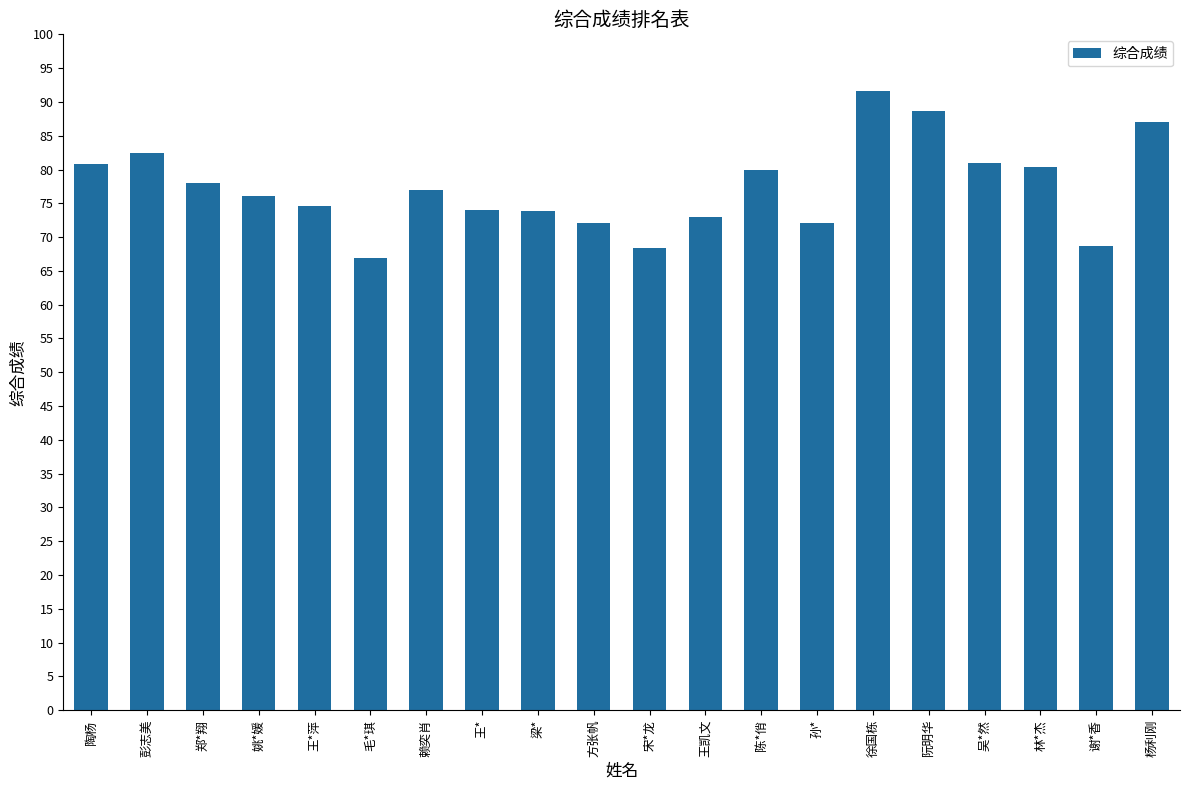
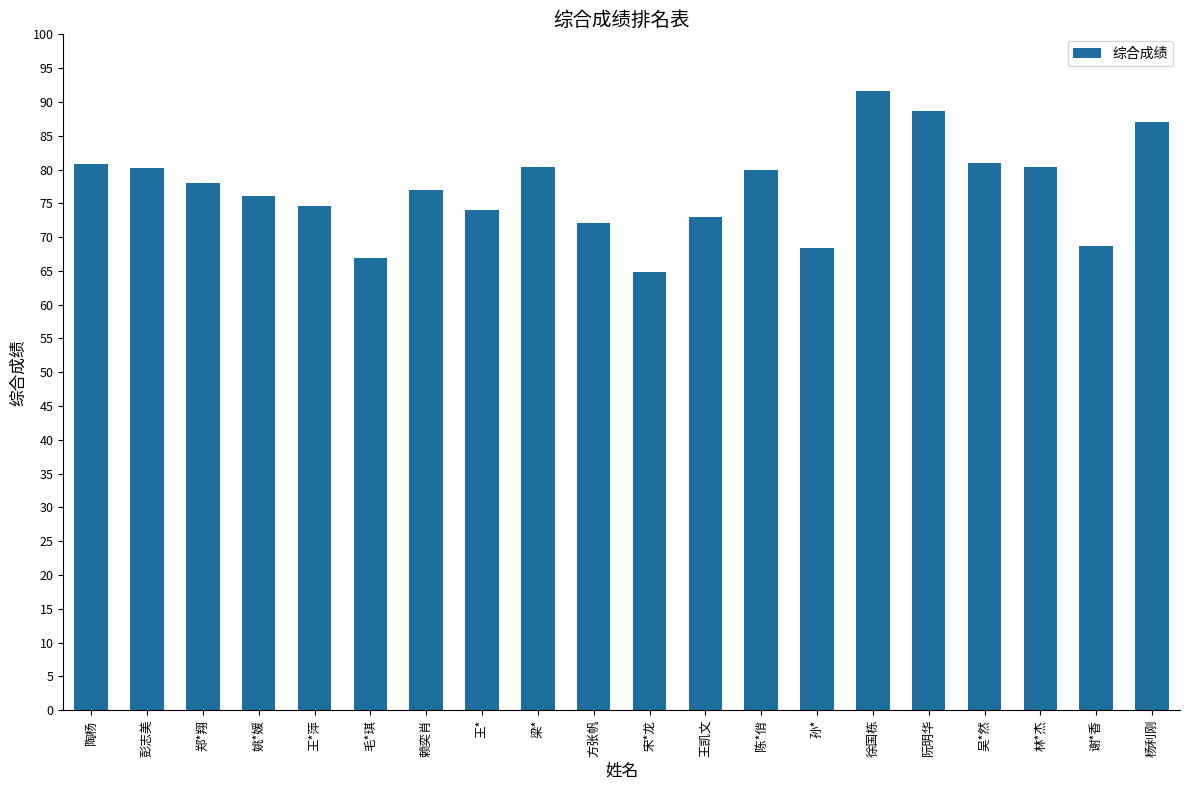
  {
    "陶杨": 81,
-   "彭志美": 82,
+   "彭志美": 80,
    "郑*翔": 78,
    "姚*媛": 76,
    "王*萍": 75,
    "毛*琪": 67,
    "赖奕肖": 77,
    "王*": 74,
-   "梁*": 74,
+   "梁*": 80,
    "方张帆": 72,
-   "宋*龙": 68,
+   "宋*龙": 65,
    "王凯文": 73,
    "陈*俏": 80,
-   "孙*": 72,
+   "孙*": 68,
    "徐国栋": 92,
    "阮明华": 89,
    "吴*然": 81,
    "林*杰": 80,
    "谢*香": 69,
    "杨利刚": 87
  }
